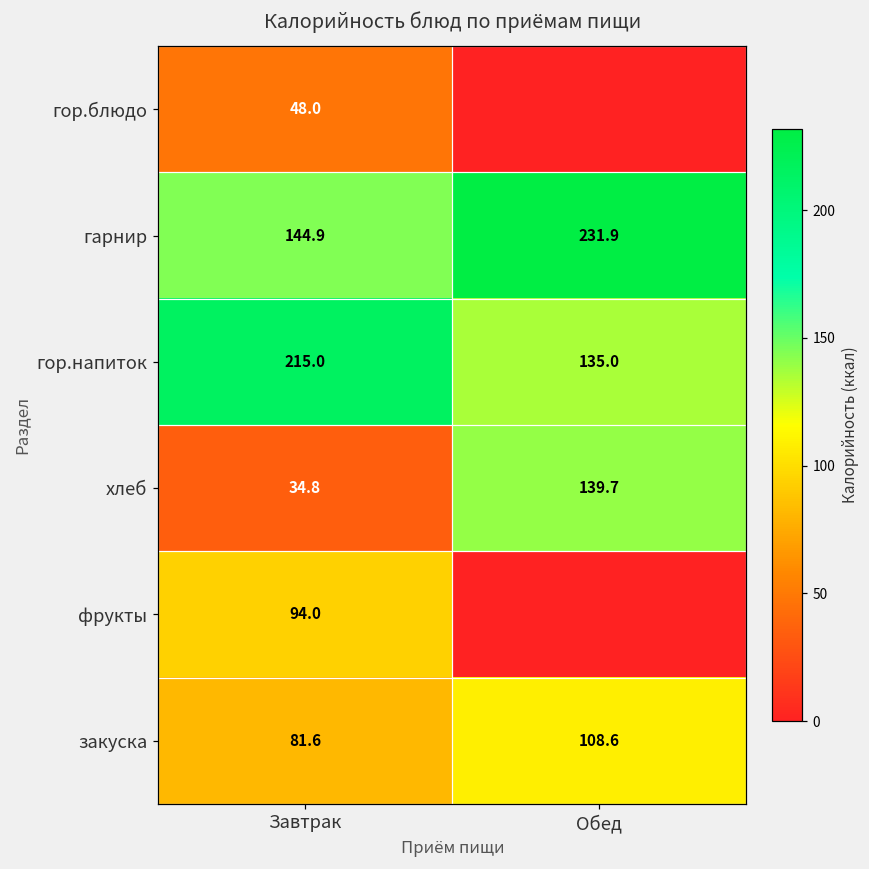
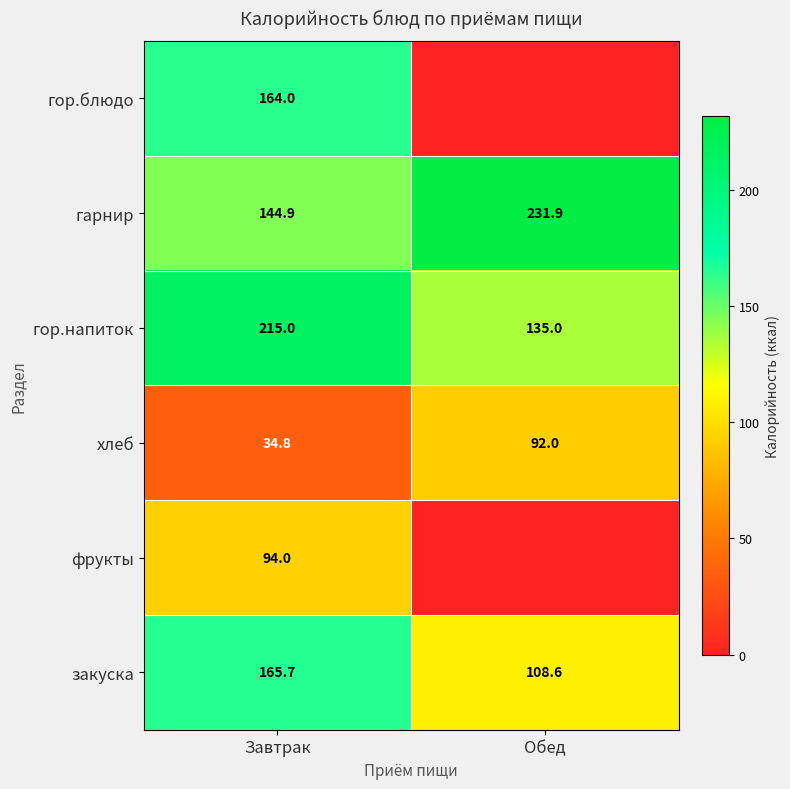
  {
    "гор.блюдо": {
-     "Завтрак": 48.0
+     "Завтрак": 164.0
    },
    "гарнир": {
      "Завтрак": 144.9,
      "Обед": 231.9
    },
    "гор.напиток": {
      "Завтрак": 215.0,
      "Обед": 135.0
    },
    "хлеб": {
      "Завтрак": 34.8,
-     "Обед": 139.7
+     "Обед": 92.0
    },
    "фрукты": {
      "Завтрак": 94.0
    },
    "закуска": {
-     "Завтрак": 81.6,
+     "Завтрак": 165.7,
      "Обед": 108.6
    }
  }
